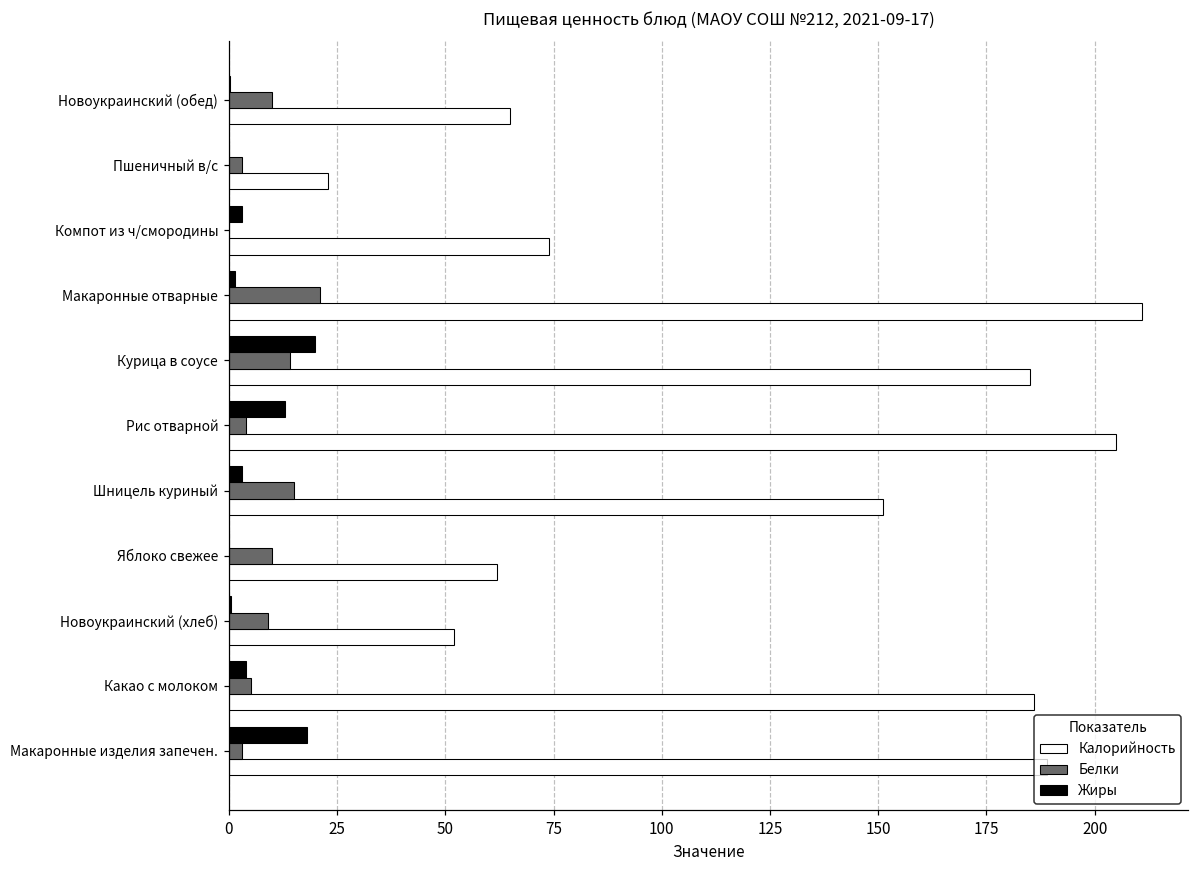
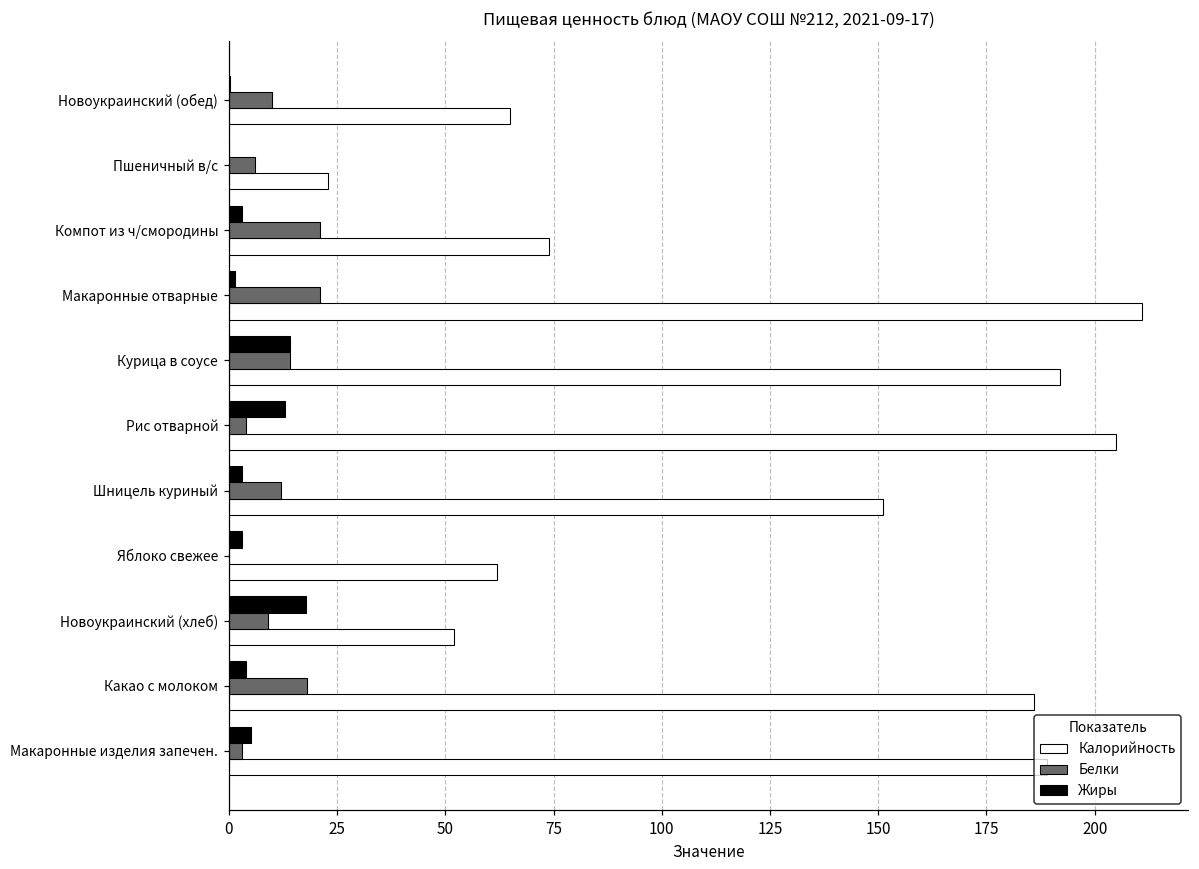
  {
    "Калорийность": {
      "Новоукраинский (обед)": 65,
      "Пшеничный в/с": 23,
      "Компот из ч/смородины": 74,
      "Макаронные отварные": 211,
-     "Курица в соусе": 185,
+     "Курица в соусе": 192,
      "Рис отварной": 205,
      "Шницель куриный": 151,
      "Яблоко свежее": 62,
      "Новоукраинский (хлеб)": 52,
      "Какао с молоком": 186
    },
    "Белки": {
      "Новоукраинский (обед)": 10,
-     "Пшеничный в/с": 3,
-     "Компот из ч/смородины": 0,
+     "Пшеничный в/с": 6,
+     "Компот из ч/смородины": 21,
      "Макаронные отварные": 21,
      "Курица в соусе": 14,
      "Рис отварной": 4,
-     "Шницель куриный": 15,
-     "Яблоко свежее": 10,
+     "Шницель куриный": 12,
+     "Яблоко свежее": 0,
      "Новоукраинский (хлеб)": 9,
-     "Какао с молоком": 5,
+     "Какао с молоком": 18,
      "Макаронные изделия запечен.": 3
    },
    "Жиры": {
      "Компот из ч/смородины": 3,
      "Макаронные отварные": 2,
-     "Курица в соусе": 20,
+     "Курица в соусе": 14,
      "Рис отварной": 13,
      "Шницель куриный": 3,
-     "Яблоко свежее": 0,
-     "Новоукраинский (хлеб)": 0,
+     "Яблоко свежее": 3,
+     "Новоукраинский (хлеб)": 18,
      "Какао с молоком": 4,
-     "Макаронные изделия запечен.": 18
+     "Макаронные изделия запечен.": 5
    }
  }
